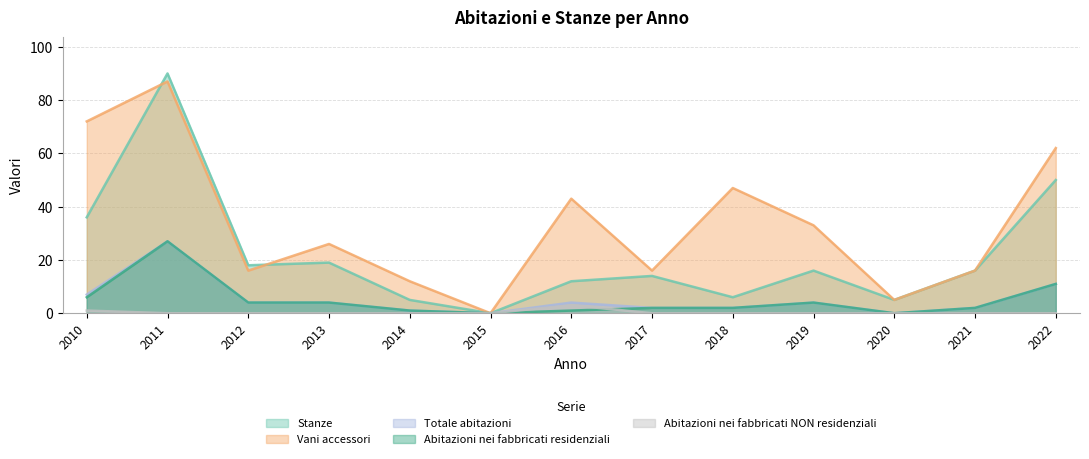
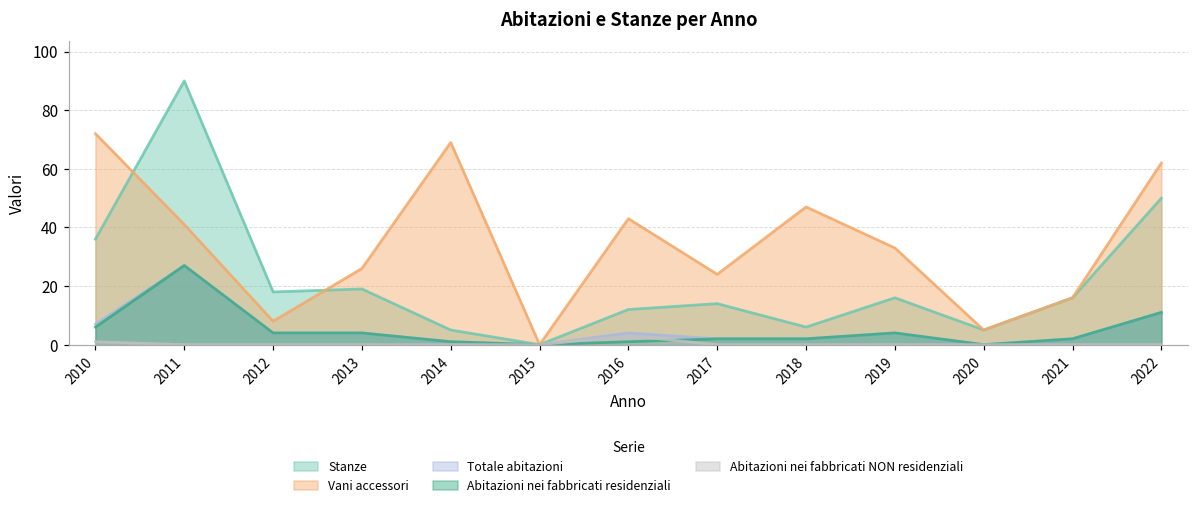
  {
    "Vani accessori": {
      "2010": 72,
-     "2011": 87,
-     "2012": 16,
+     "2011": 41,
+     "2012": 8,
      "2013": 26,
-     "2014": 12,
+     "2014": 69,
      "2016": 43,
-     "2017": 16,
+     "2017": 24,
      "2018": 47,
      "2019": 33,
      "2022": 62
    }
  }
